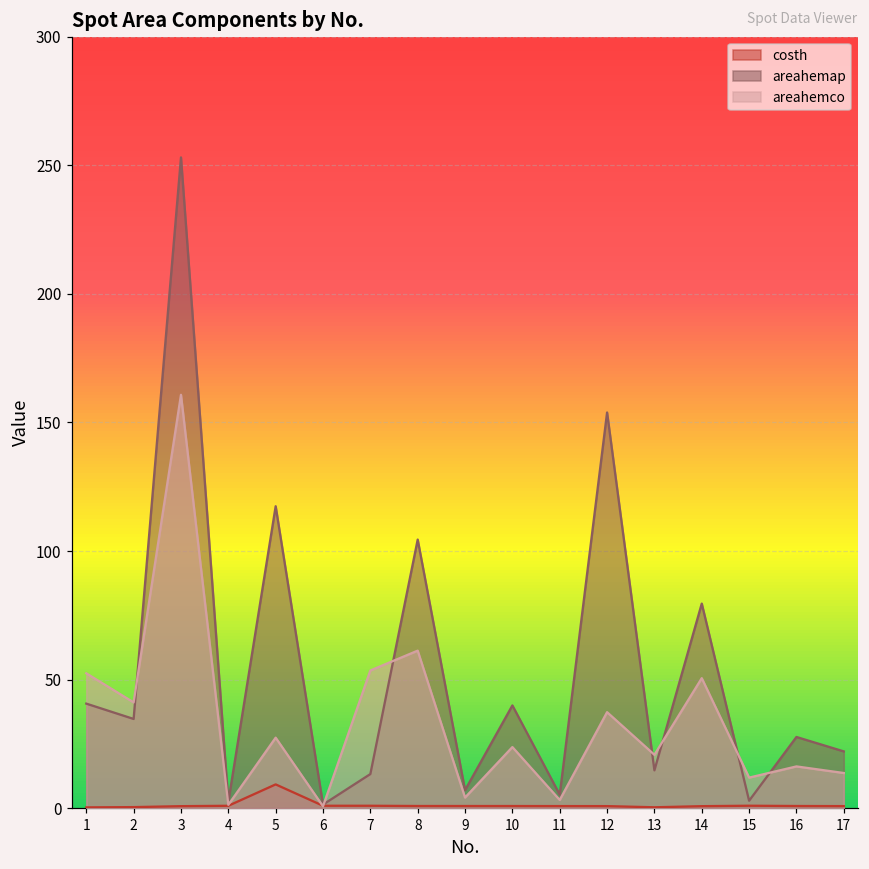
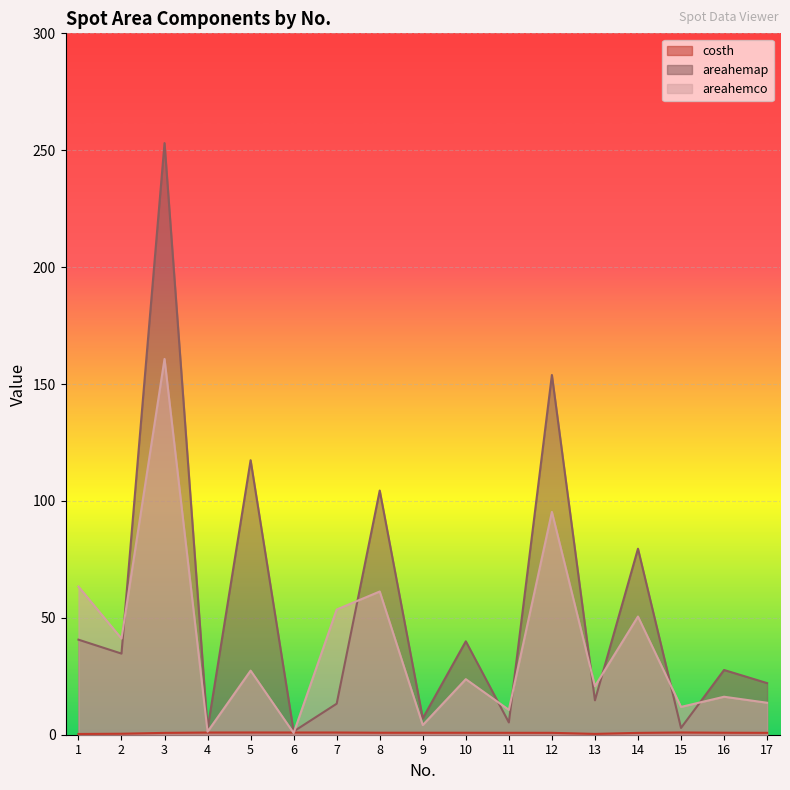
  {
    "costh": {
      "1": 0,
      "2": 0,
      "3": 1,
-     "5": 9,
+     "5": 1,
      "7": 1,
      "8": 1,
      "9": 1,
      "10": 1,
      "11": 1,
      "12": 1,
      "13": 0,
      "14": 1,
      "15": 1,
      "16": 1,
      "17": 1
    },
    "areahemap": {
      "1": 41,
      "2": 35,
      "3": 253,
      "4": 2,
      "5": 117,
      "7": 13,
      "8": 104,
      "9": 7,
      "10": 40,
      "11": 5,
      "12": 154,
      "13": 15,
      "14": 80,
      "15": 3,
      "16": 28,
      "17": 22
    },
    "areahemco": {
-     "1": 52,
+     "1": 63,
      "2": 41,
      "3": 161,
      "5": 27,
      "7": 54,
      "8": 61,
      "9": 4,
      "10": 24,
-     "11": 3,
-     "12": 37,
+     "11": 11,
+     "12": 95,
      "13": 21,
      "14": 51,
      "15": 12,
      "16": 16,
      "17": 14
    }
  }
